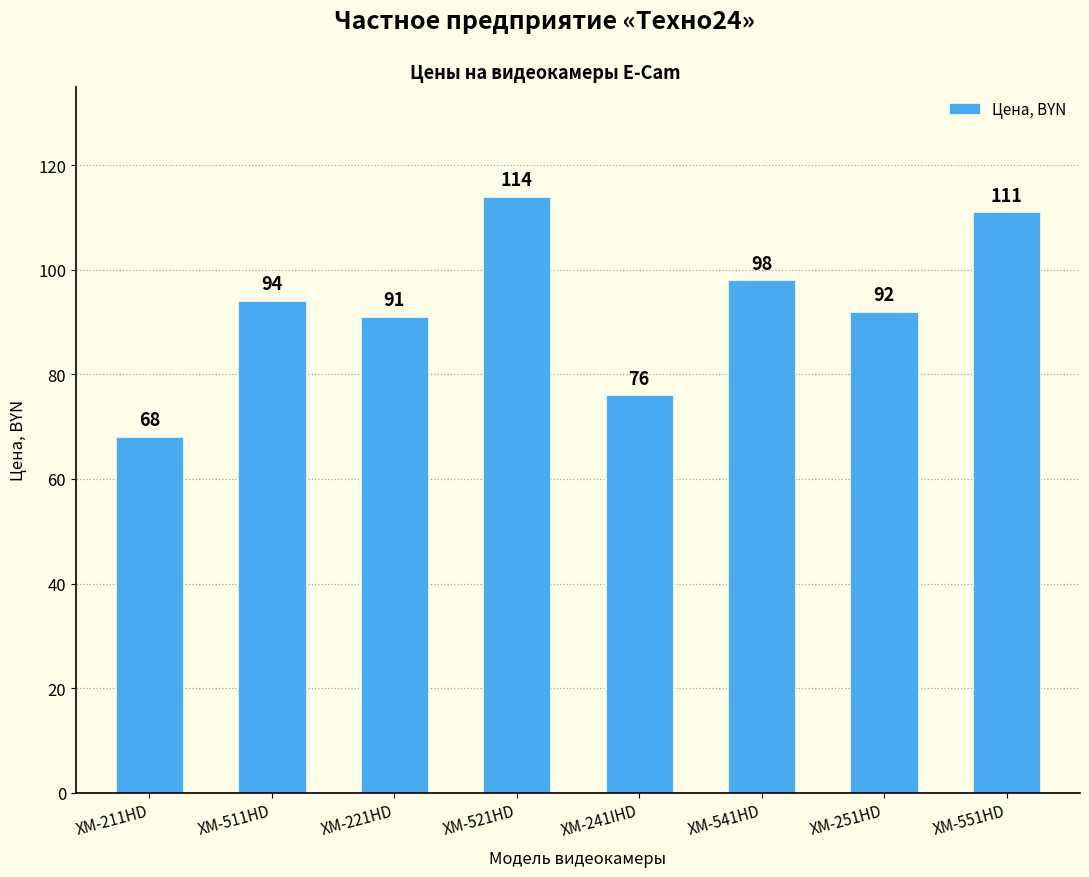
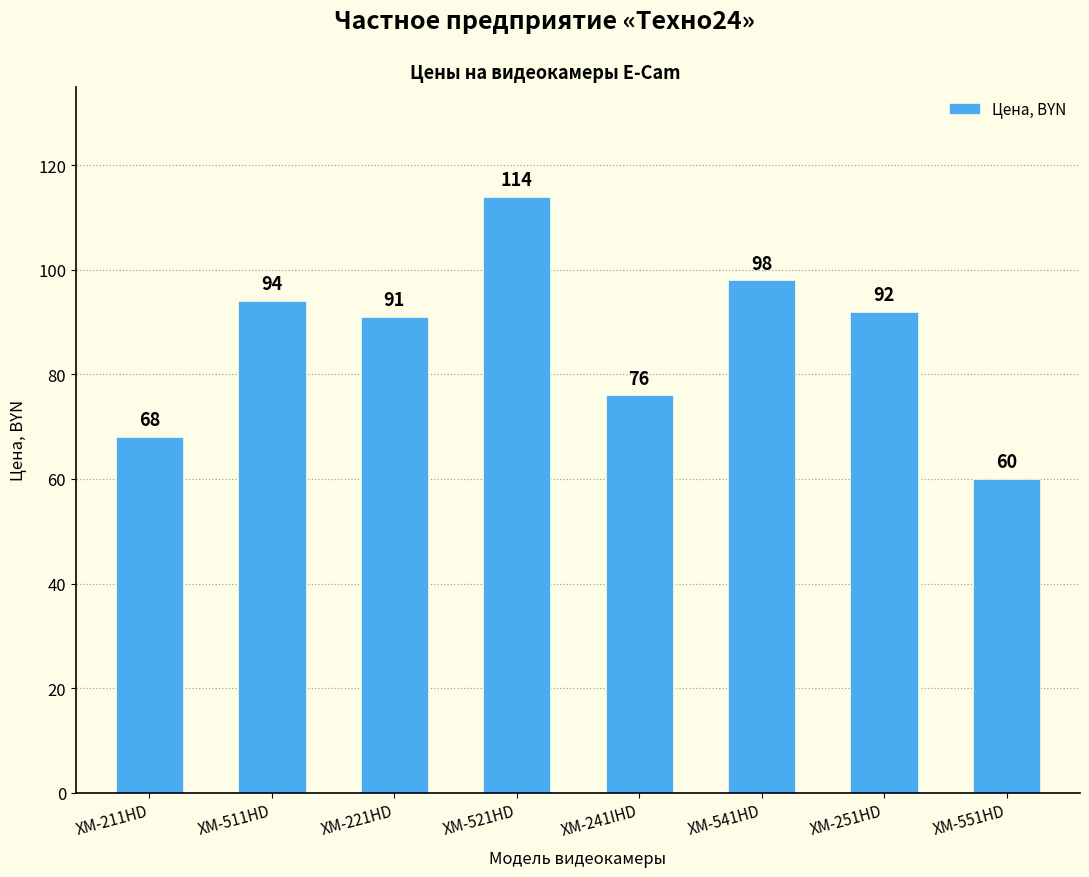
  {
    "XM-211HD": 68,
    "XM-511HD": 94,
    "XM-221HD": 91,
    "XM-521HD": 114,
    "XM-241IHD": 76,
    "XM-541HD": 98,
    "XM-251HD": 92,
-   "XM-551HD": 111
+   "XM-551HD": 60
  }
